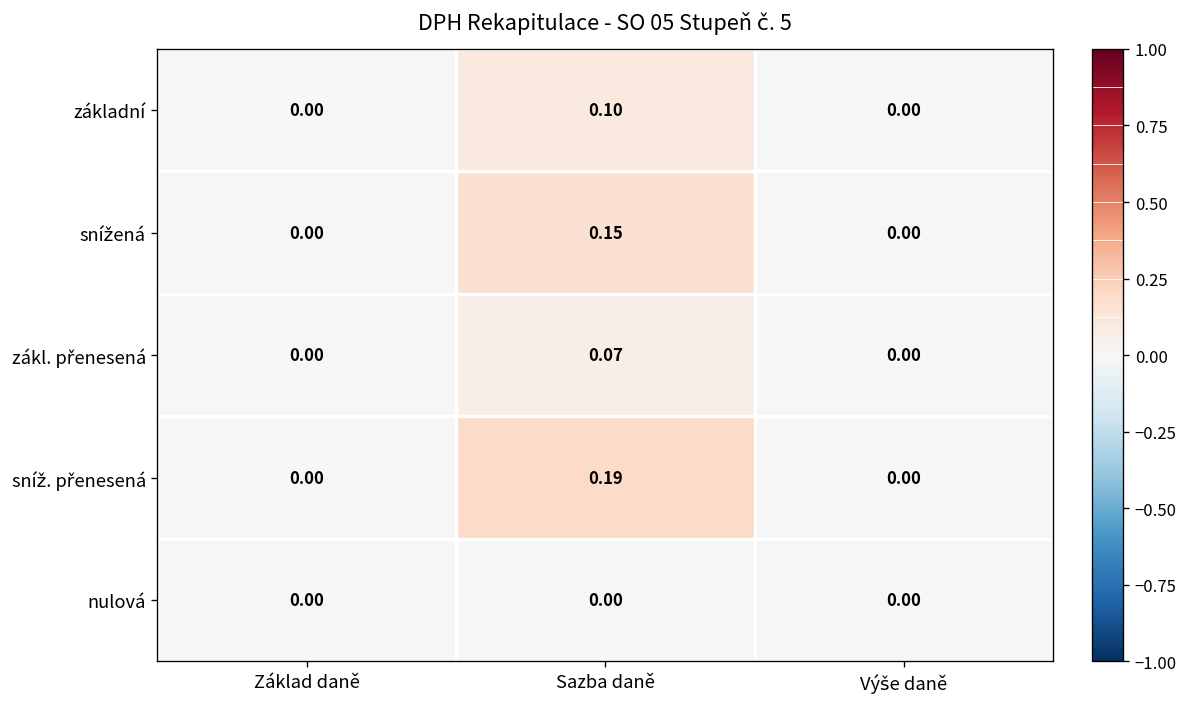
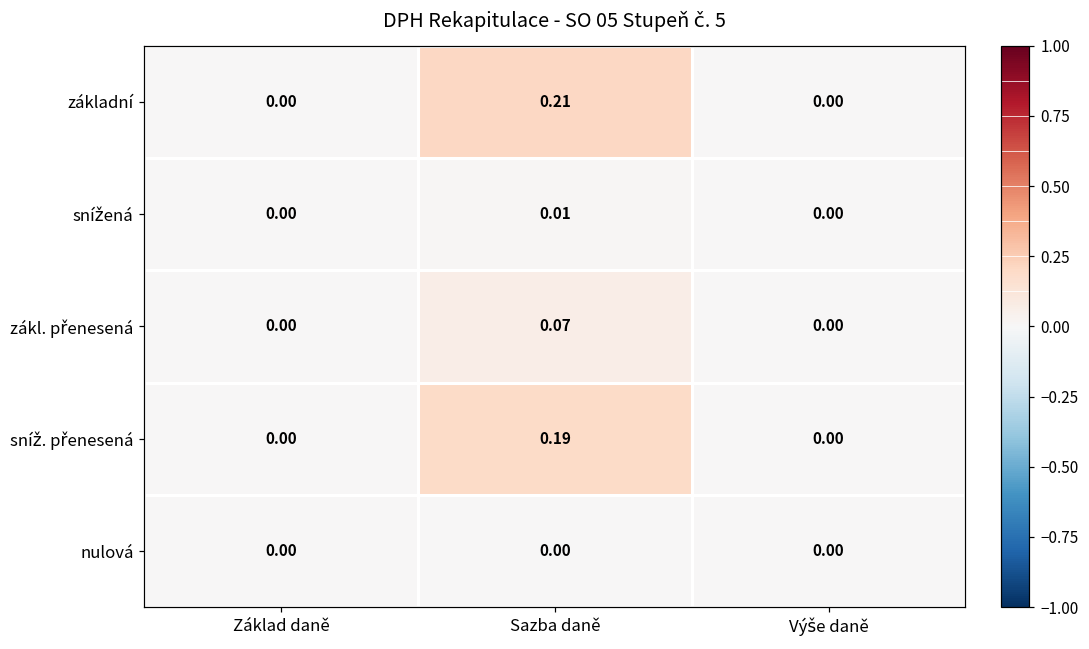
  {
    "základní": {
      "Základ daně": 0.00,
-     "Sazba daně": 0.10,
+     "Sazba daně": 0.21,
      "Výše daně": 0.00
    },
    "snížená": {
      "Základ daně": 0.00,
-     "Sazba daně": 0.15,
+     "Sazba daně": 0.01,
      "Výše daně": 0.00
    },
    "zákl. přenesená": {
      "Základ daně": 0.00,
      "Sazba daně": 0.07,
      "Výše daně": 0.00
    },
    "sníž. přenesená": {
      "Základ daně": 0.00,
      "Sazba daně": 0.19,
      "Výše daně": 0.00
    },
    "nulová": {
      "Základ daně": 0.00,
      "Sazba daně": 0.00,
      "Výše daně": 0.00
    }
  }
